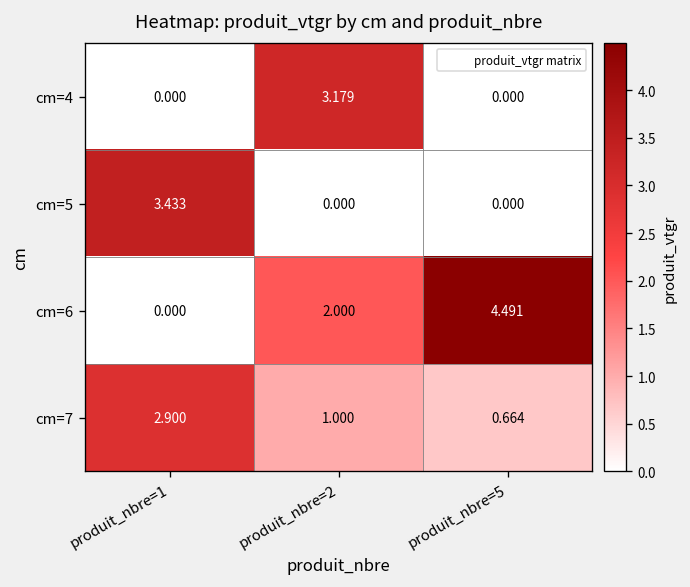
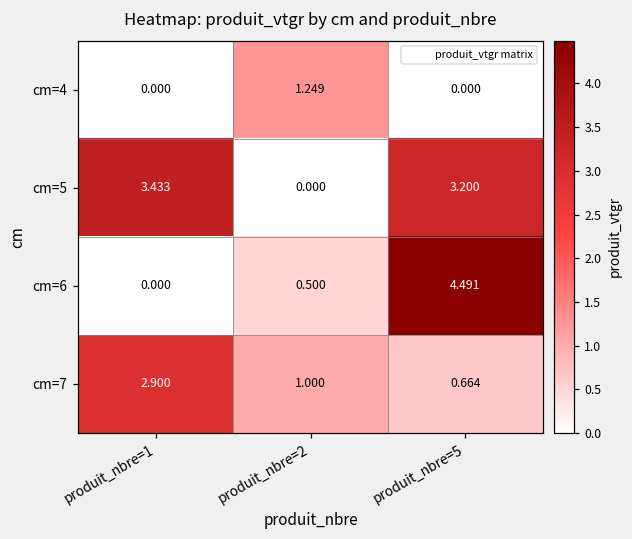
  {
    "cm=4": {
      "produit_nbre=1": 0.000,
-     "produit_nbre=2": 3.179,
+     "produit_nbre=2": 1.249,
      "produit_nbre=5": 0.000
    },
    "cm=5": {
      "produit_nbre=1": 3.433,
      "produit_nbre=2": 0.000,
-     "produit_nbre=5": 0.000
+     "produit_nbre=5": 3.200
    },
    "cm=6": {
      "produit_nbre=1": 0.000,
-     "produit_nbre=2": 2.000,
+     "produit_nbre=2": 0.500,
      "produit_nbre=5": 4.491
    },
    "cm=7": {
      "produit_nbre=1": 2.900,
      "produit_nbre=2": 1.000,
      "produit_nbre=5": 0.664
    }
  }
